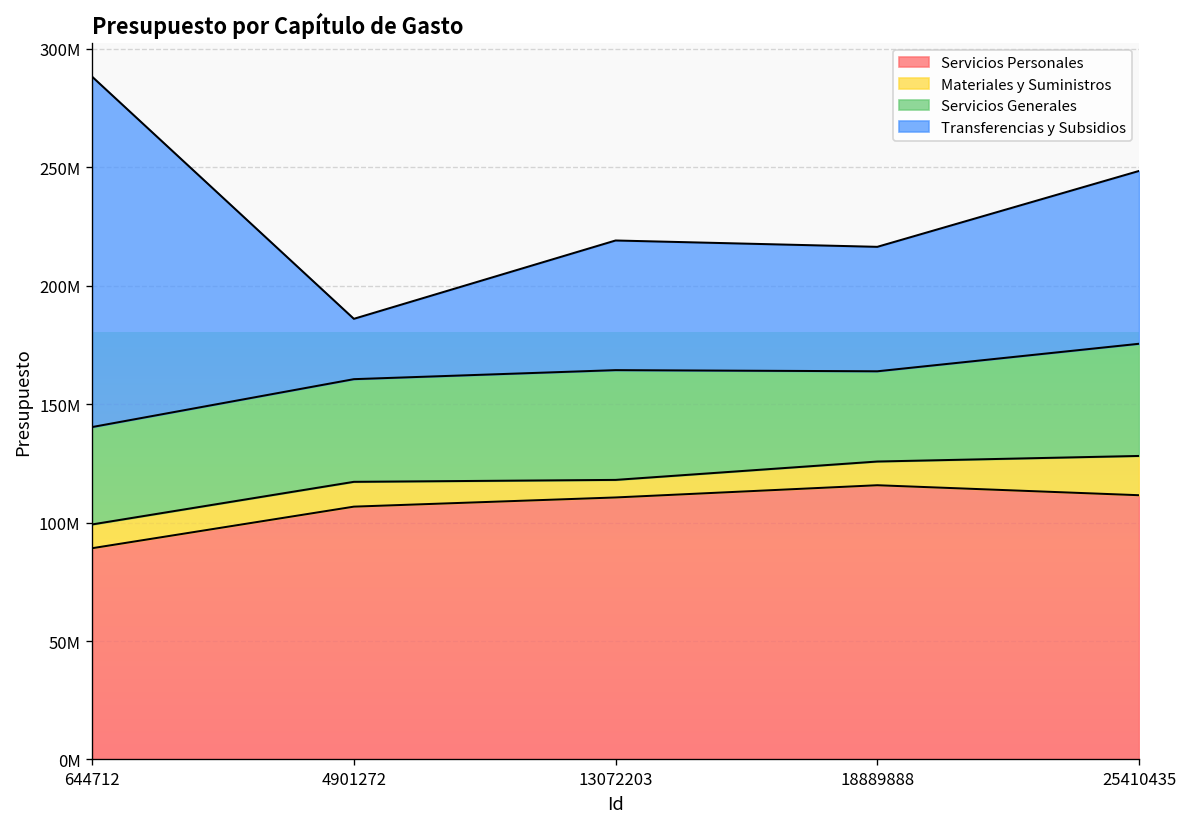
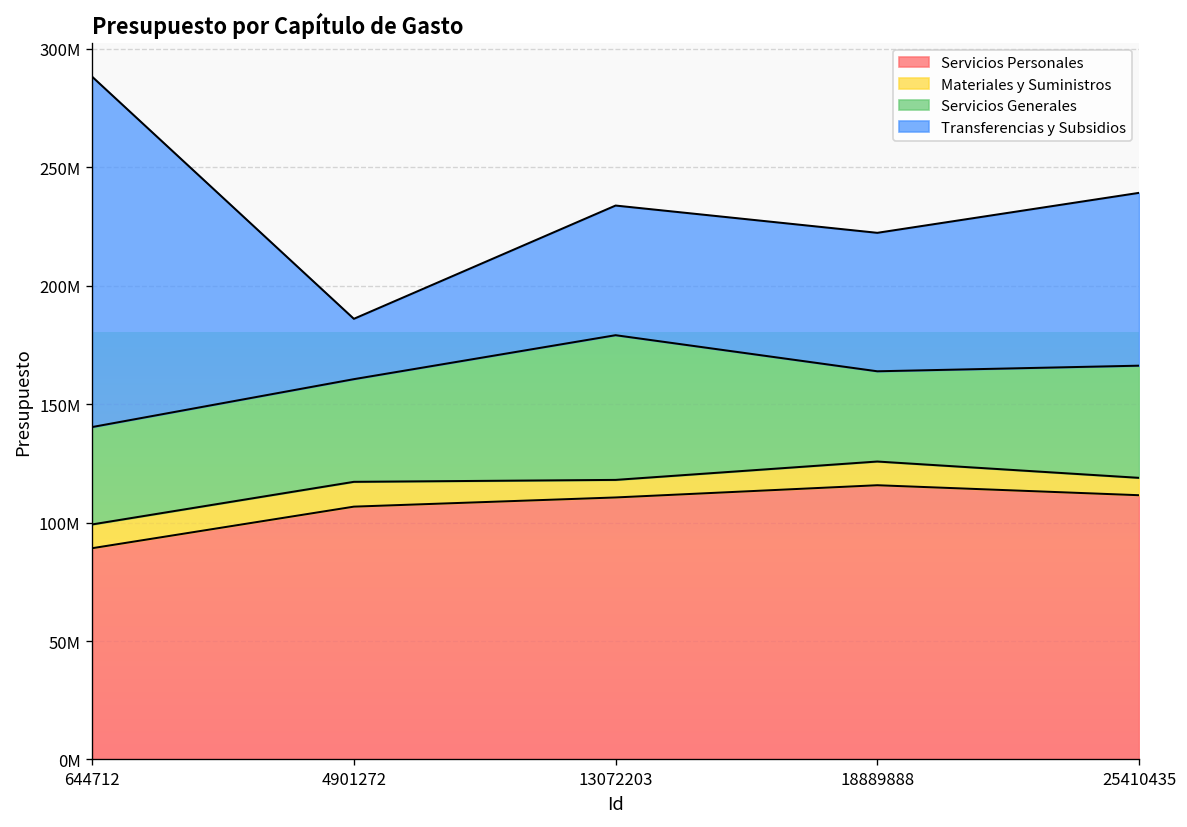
  {
    "Servicios Personales": {
      "644712": 89000000,
      "4901272": 107000000,
      "13072203": 111000000,
      "18889888": 116000000,
      "25410435": 112000000
    },
    "Materiales y Suministros": {
      "644712": 10000000,
      "4901272": 10000000,
      "13072203": 7000000,
      "18889888": 10000000,
-     "25410435": 17000000
+     "25410435": 7000000
    },
    "Servicios Generales": {
      "644712": 41000000,
      "4901272": 43000000,
-     "13072203": 46000000,
+     "13072203": 61000000,
      "18889888": 38000000,
      "25410435": 47000000
    },
    "Transferencias y Subsidios": {
      "644712": 148000000,
      "4901272": 25000000,
      "13072203": 55000000,
-     "18889888": 53000000,
+     "18889888": 58000000,
      "25410435": 73000000
    }
  }
